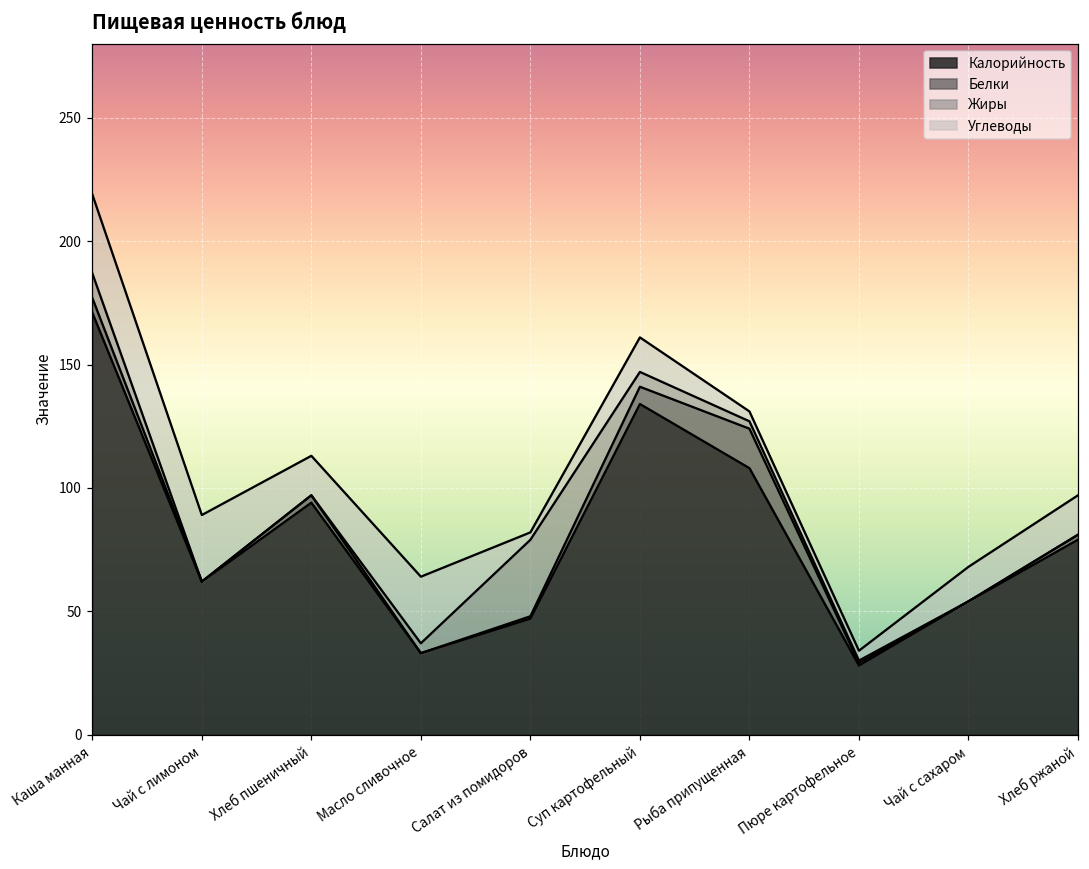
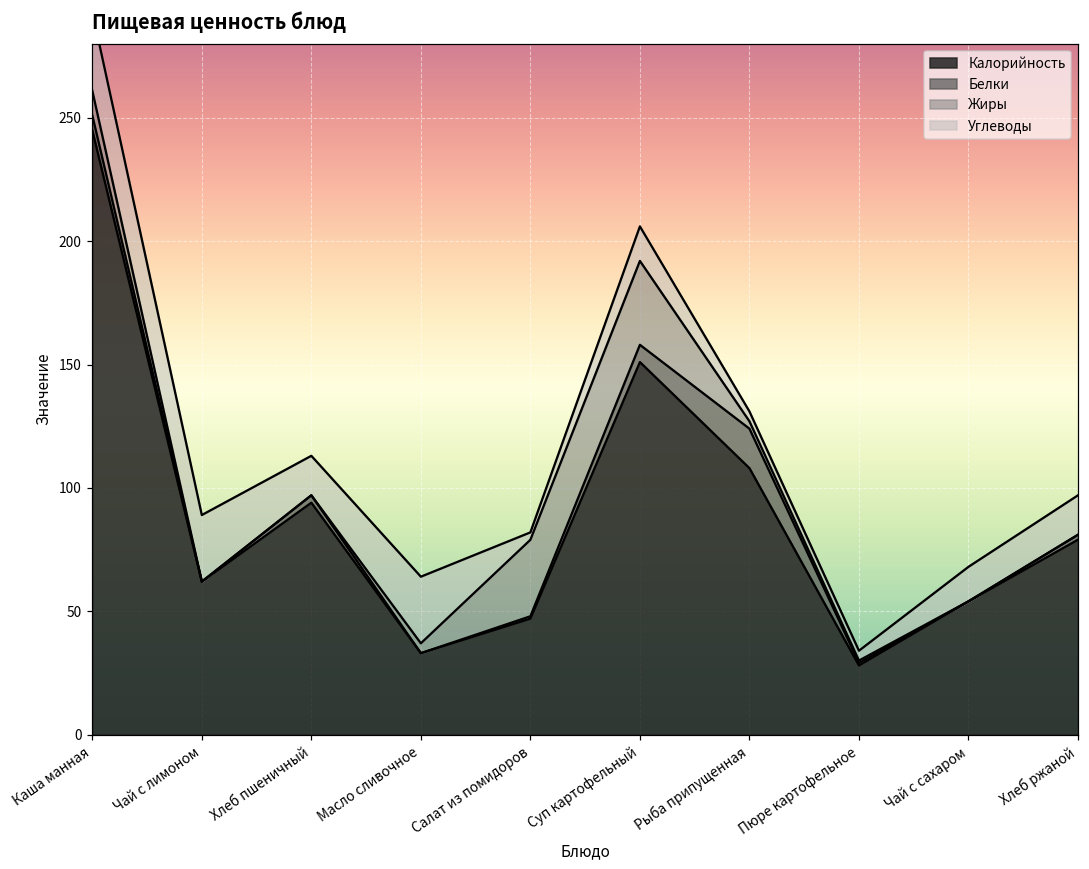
  {
    "Калорийность": {
-     "Каша манная": 171,
+     "Каша манная": 245,
      "Хлеб пшеничный": 94,
-     "Суп картофельный": 134,
+     "Суп картофельный": 151,
      "Рыба припущенная": 108,
      "Хлеб ржаной": 79
    },
    "Белки": {
      "Каша манная": 6,
      "Суп картофельный": 7,
      "Рыба припущенная": 16
    },
    "Жиры": {
      "Каша манная": 10,
      "Масло сливочное": 4,
      "Салат из помидоров": 31,
-     "Суп картофельный": 6,
+     "Суп картофельный": 34,
      "Рыба припущенная": 3
    },
    "Углеводы": {
      "Чай с лимоном": 27,
      "Хлеб пшеничный": 16,
      "Масло сливочное": 27,
      "Салат из помидоров": 3,
      "Суп картофельный": 14,
      "Рыба припущенная": 4,
      "Пюре картофельное": 4,
      "Чай с сахаром": 14,
      "Хлеб ржаной": 16
    }
  }
